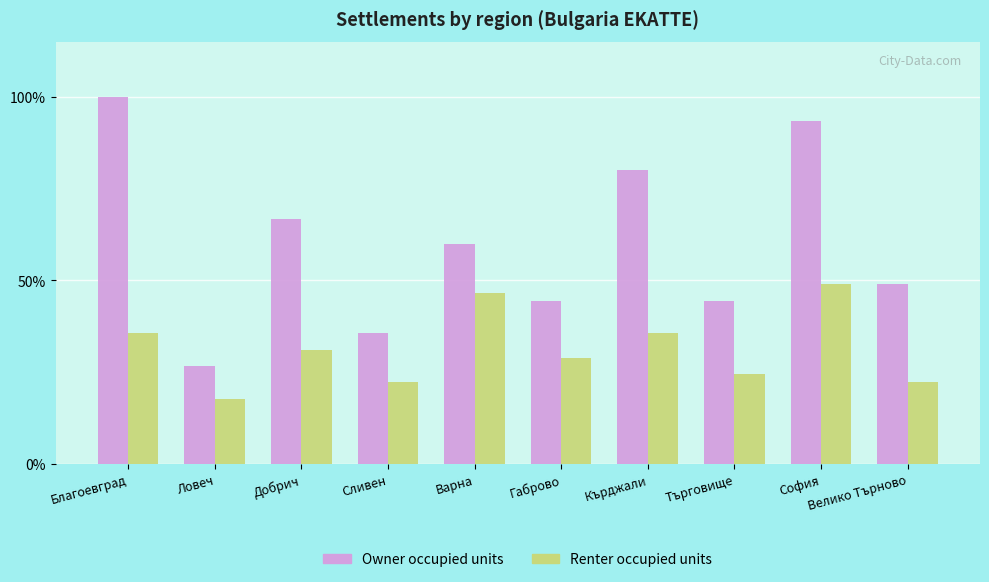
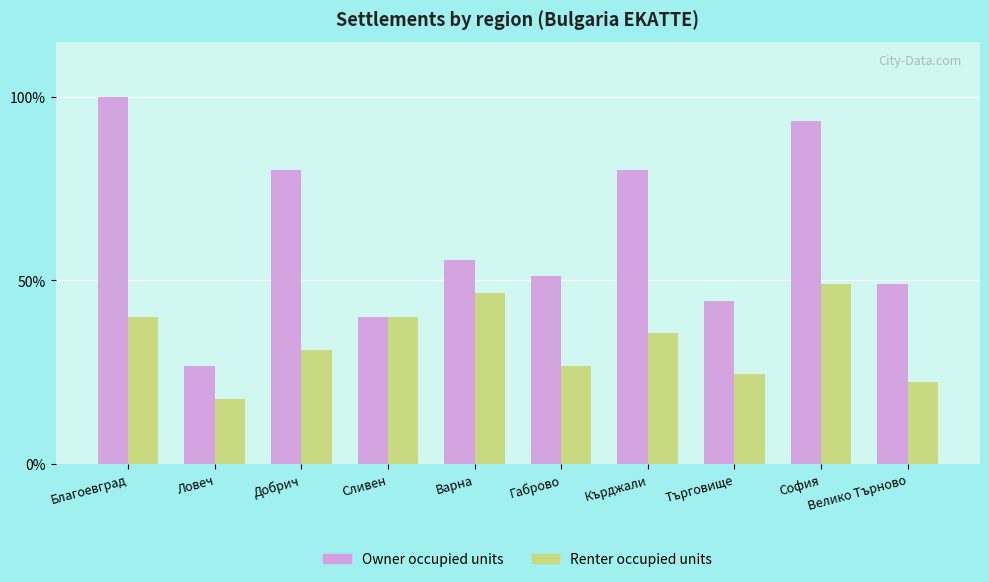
  {
    "Owner occupied units": {
      "Благоевград": "100%",
      "Ловеч": "27%",
-     "Добрич": "67%",
-     "Сливен": "36%",
-     "Варна": "60%",
-     "Габрово": "44%",
+     "Добрич": "80%",
+     "Сливен": "40%",
+     "Варна": "56%",
+     "Габрово": "51%",
      "Кърджали": "80%",
      "Търговище": "44%",
      "София": "93%",
      "Велико Търново": "49%"
    },
    "Renter occupied units": {
-     "Благоевград": "36%",
+     "Благоевград": "40%",
      "Ловеч": "18%",
      "Добрич": "31%",
-     "Сливен": "22%",
+     "Сливен": "40%",
      "Варна": "47%",
-     "Габрово": "29%",
+     "Габрово": "27%",
      "Кърджали": "36%",
      "Търговище": "24%",
      "София": "49%",
      "Велико Търново": "22%"
    }
  }
